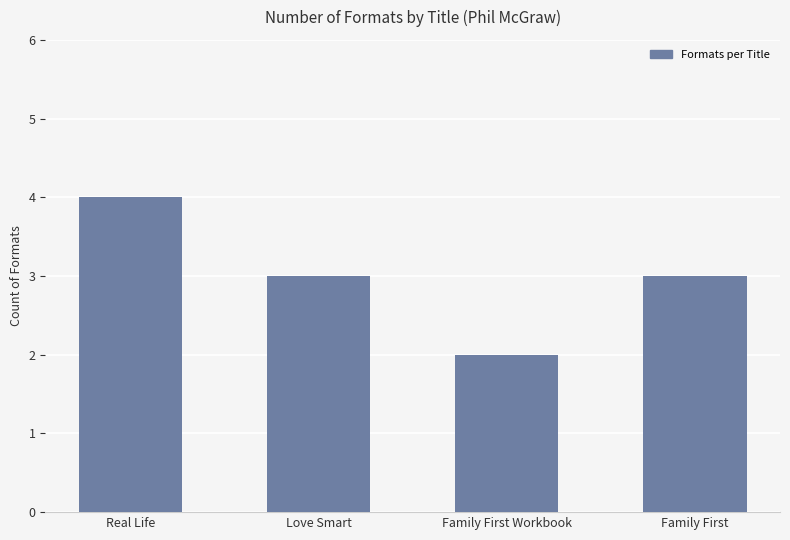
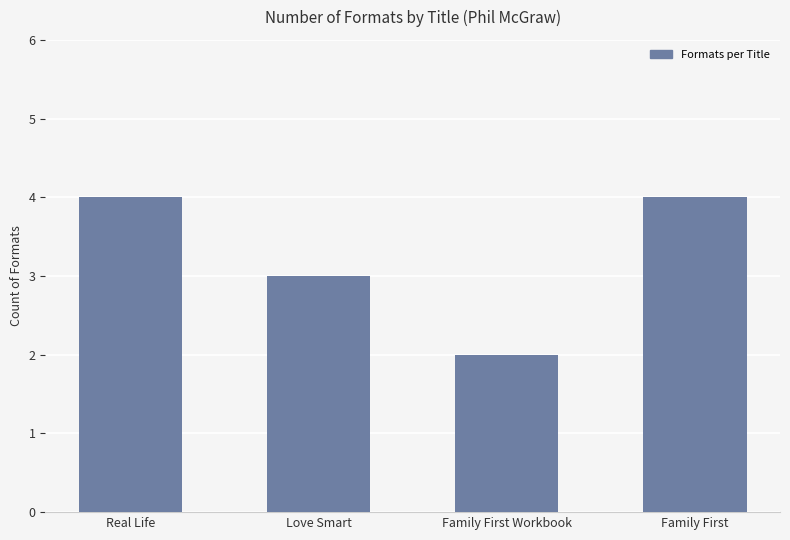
  {
    "Real Life": 4,
    "Love Smart": 3,
    "Family First Workbook": 2,
-   "Family First": 3
+   "Family First": 4
  }
